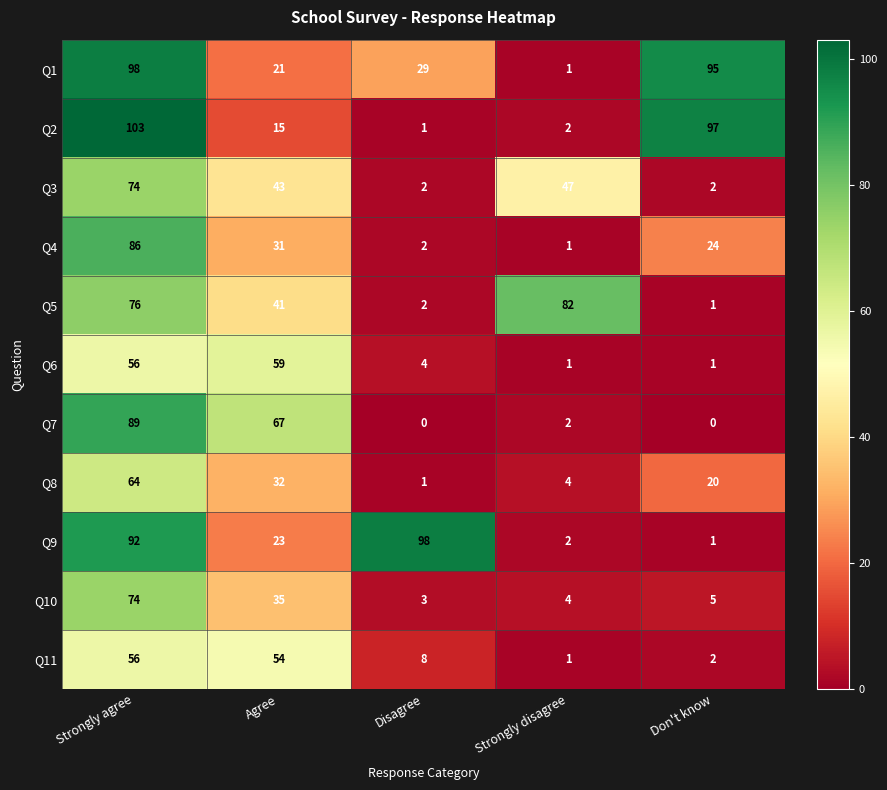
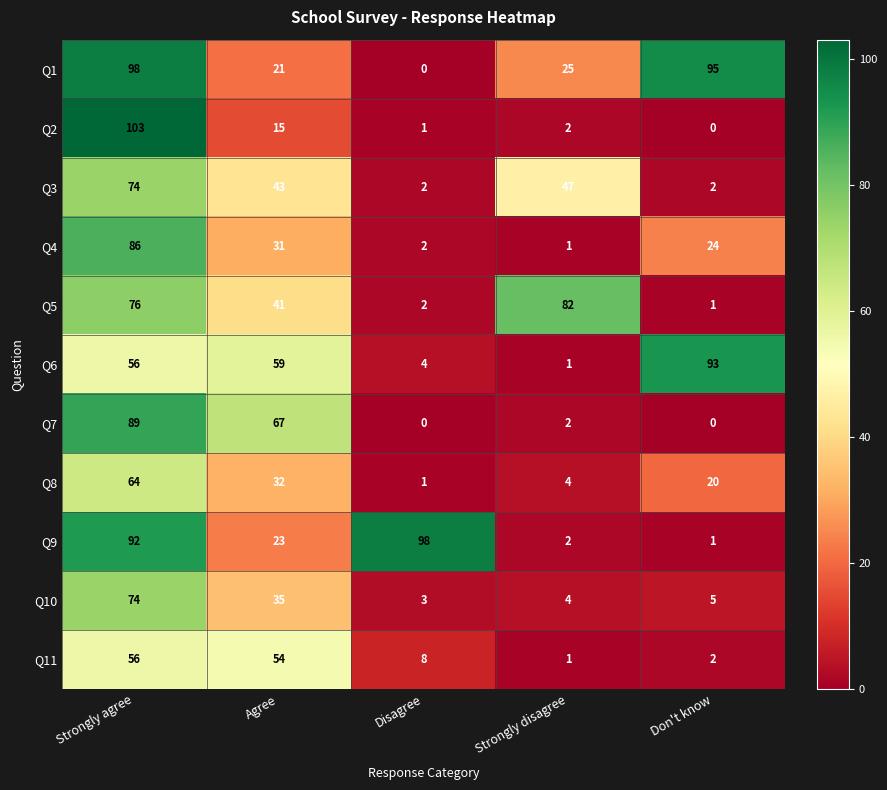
  {
    "Q1": {
      "Strongly agree": 98,
      "Agree": 21,
-     "Disagree": 29,
-     "Strongly disagree": 1,
+     "Disagree": 0,
+     "Strongly disagree": 25,
      "Don't know": 95
    },
    "Q2": {
      "Strongly agree": 103,
      "Agree": 15,
      "Disagree": 1,
      "Strongly disagree": 2,
-     "Don't know": 97
+     "Don't know": 0
    },
    "Q3": {
      "Strongly agree": 74,
      "Agree": 43,
      "Disagree": 2,
      "Strongly disagree": 47,
      "Don't know": 2
    },
    "Q4": {
      "Strongly agree": 86,
      "Agree": 31,
      "Disagree": 2,
      "Strongly disagree": 1,
      "Don't know": 24
    },
    "Q5": {
      "Strongly agree": 76,
      "Agree": 41,
      "Disagree": 2,
      "Strongly disagree": 82,
      "Don't know": 1
    },
    "Q6": {
      "Strongly agree": 56,
      "Agree": 59,
      "Disagree": 4,
      "Strongly disagree": 1,
-     "Don't know": 1
+     "Don't know": 93
    },
    "Q7": {
      "Strongly agree": 89,
      "Agree": 67,
      "Disagree": 0,
      "Strongly disagree": 2,
      "Don't know": 0
    },
    "Q8": {
      "Strongly agree": 64,
      "Agree": 32,
      "Disagree": 1,
      "Strongly disagree": 4,
      "Don't know": 20
    },
    "Q9": {
      "Strongly agree": 92,
      "Agree": 23,
      "Disagree": 98,
      "Strongly disagree": 2,
      "Don't know": 1
    },
    "Q10": {
      "Strongly agree": 74,
      "Agree": 35,
      "Disagree": 3,
      "Strongly disagree": 4,
      "Don't know": 5
    },
    "Q11": {
      "Strongly agree": 56,
      "Agree": 54,
      "Disagree": 8,
      "Strongly disagree": 1,
      "Don't know": 2
    }
  }
